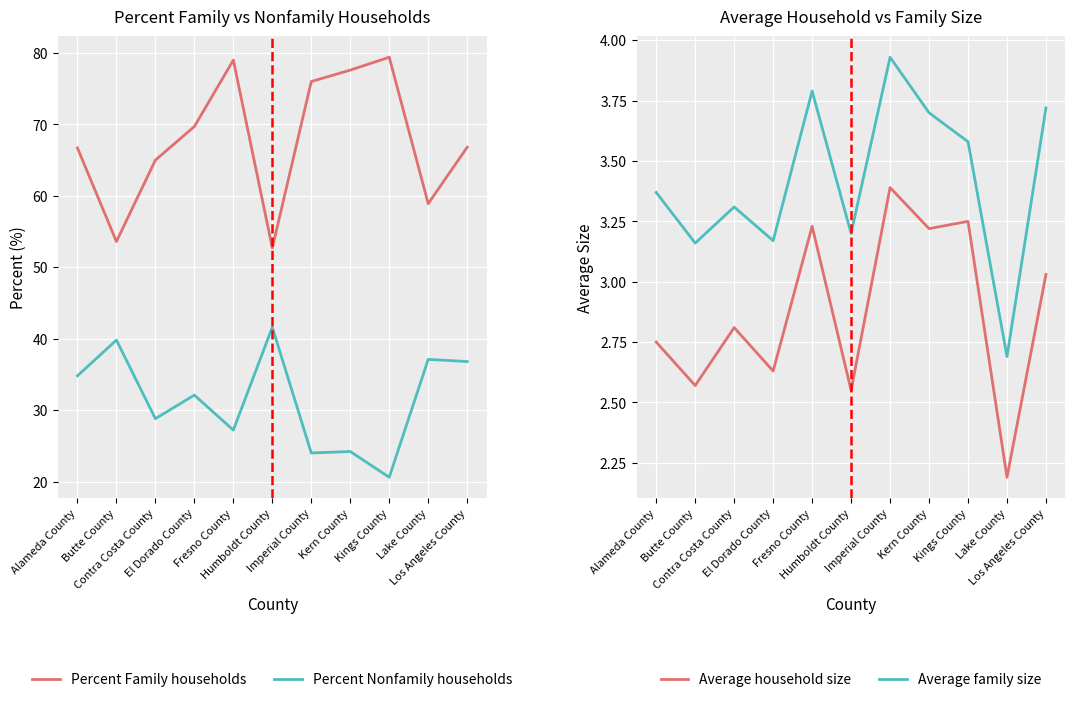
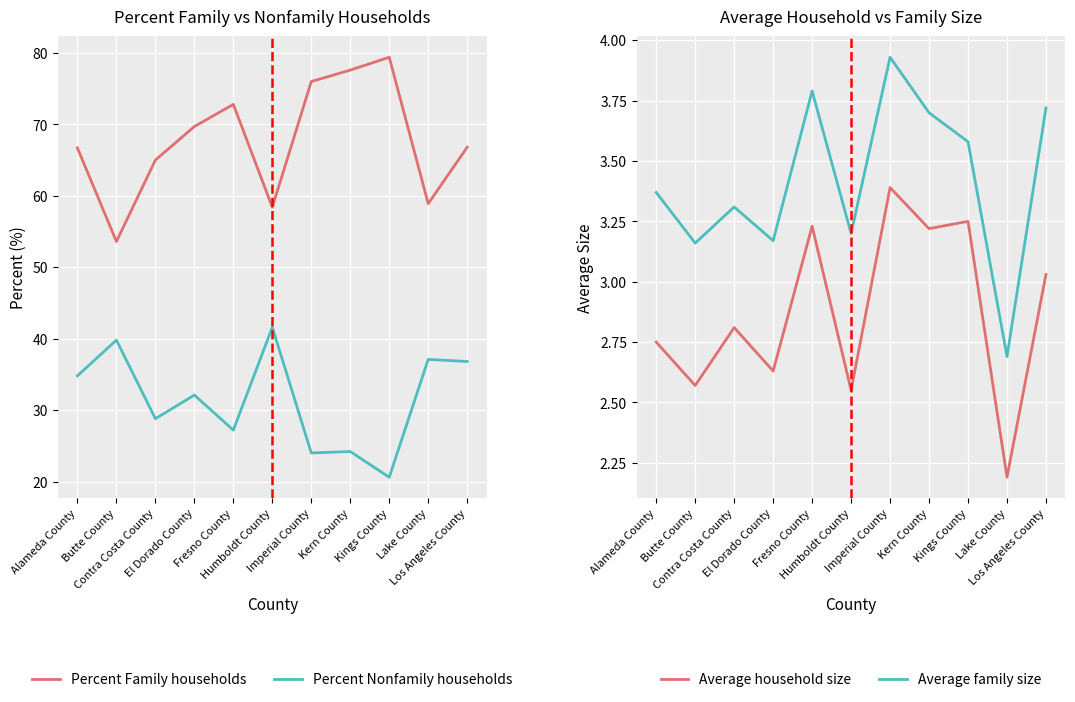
  {
    "Percent Family vs Nonfamily Households": {
      "Percent Family households": {
        "Alameda County": 67,
        "Butte County": 54,
        "Contra Costa County": 65,
        "El Dorado County": 70,
-       "Fresno County": 79,
-       "Humboldt County": 53,
+       "Fresno County": 73,
+       "Humboldt County": 58,
        "Imperial County": 76,
        "Kern County": 78,
        "Kings County": 79,
        "Lake County": 59,
        "Los Angeles County": 67
      },
      "Percent Nonfamily households": {
        "Alameda County": 35,
        "Butte County": 40,
        "Contra Costa County": 29,
        "El Dorado County": 32,
        "Fresno County": 27,
        "Humboldt County": 42,
        "Imperial County": 24,
        "Kern County": 24,
        "Kings County": 21,
        "Lake County": 37,
        "Los Angeles County": 37
      }
    },
    "Average Household vs Family Size": {
      "Average household size": {
        "Alameda County": 2.75,
        "Butte County": 2.57,
        "Contra Costa County": 2.81,
        "El Dorado County": 2.63,
        "Fresno County": 3.23,
        "Humboldt County": 2.55,
        "Imperial County": 3.39,
        "Kern County": 3.22,
        "Kings County": 3.25,
        "Lake County": 2.19,
        "Los Angeles County": 3.03
      },
      "Average family size": {
        "Alameda County": 3.37,
        "Butte County": 3.16,
        "Contra Costa County": 3.31,
        "El Dorado County": 3.17,
        "Fresno County": 3.79,
        "Humboldt County": 3.20,
        "Imperial County": 3.93,
        "Kern County": 3.70,
        "Kings County": 3.58,
        "Lake County": 2.69,
        "Los Angeles County": 3.72
      }
    }
  }
